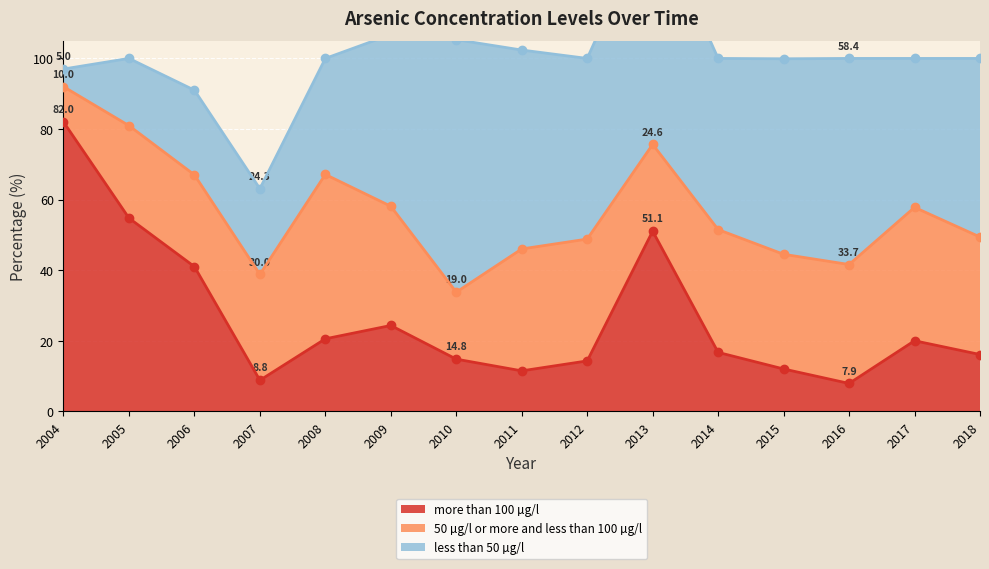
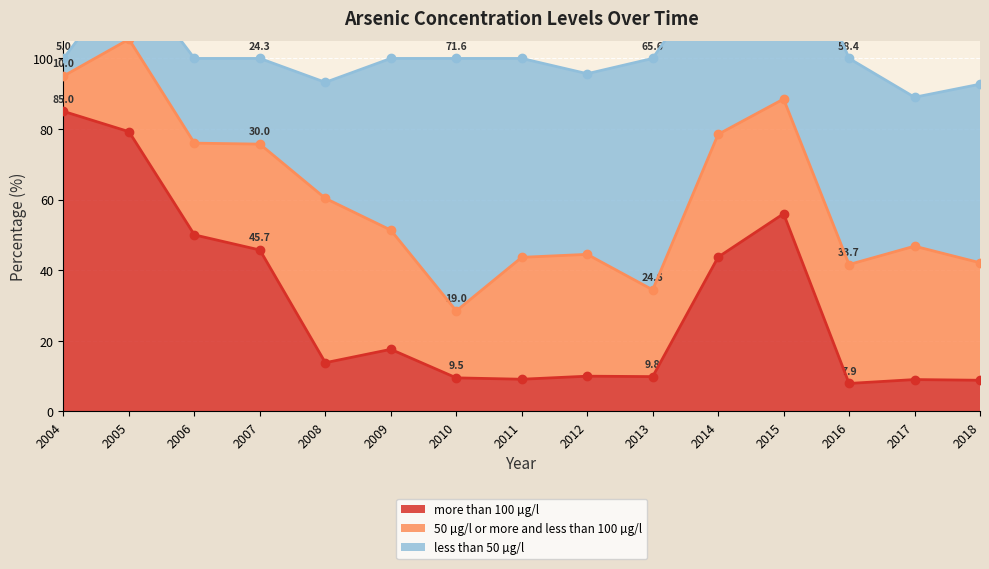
  {
    "more than 100 µg/l": {
-     "2004": 82.0,
-     "2005": 55,
-     "2006": 41,
-     "2007": 8.8,
-     "2008": 21,
-     "2009": 24,
-     "2010": 14.8,
-     "2011": 11,
-     "2012": 14,
-     "2013": 51.1,
-     "2014": 17,
-     "2015": 12,
+     "2004": 85.0,
+     "2005": 79,
+     "2006": 50,
+     "2007": 45.7,
+     "2008": 14,
+     "2009": 18,
+     "2010": 9.5,
+     "2011": 9,
+     "2012": 10,
+     "2013": 9.8,
+     "2014": 44,
+     "2015": 56,
      "2016": 7.9,
-     "2017": 20,
-     "2018": 16
+     "2017": 9,
+     "2018": 9
    },
    "50 µg/l or more and less than 100 µg/l": {
      "2007": 30.0,
      "2010": 19.0,
      "2013": 24.6,
      "2016": 33.7
    },
    "less than 50 µg/l": {
      "2004": 5.0,
      "2007": 24.3,
      "2010": 71.6,
      "2016": 58.4
    }
  }
